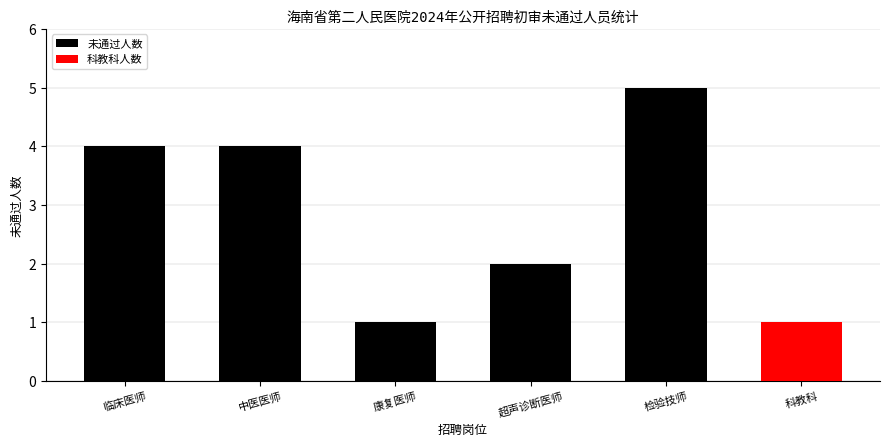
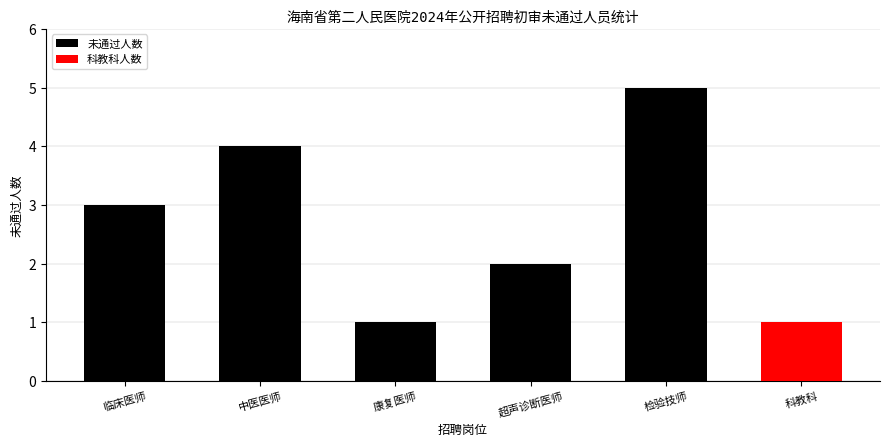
  {
    "未通过人数": {
-     "临床医师": 4,
+     "临床医师": 3,
      "中医医师": 4,
      "康复医师": 1,
      "超声诊断医师": 2,
      "检验技师": 5,
      "科教科": 1
    },
    "科教科人数": {
      "科教科": 1
    }
  }
